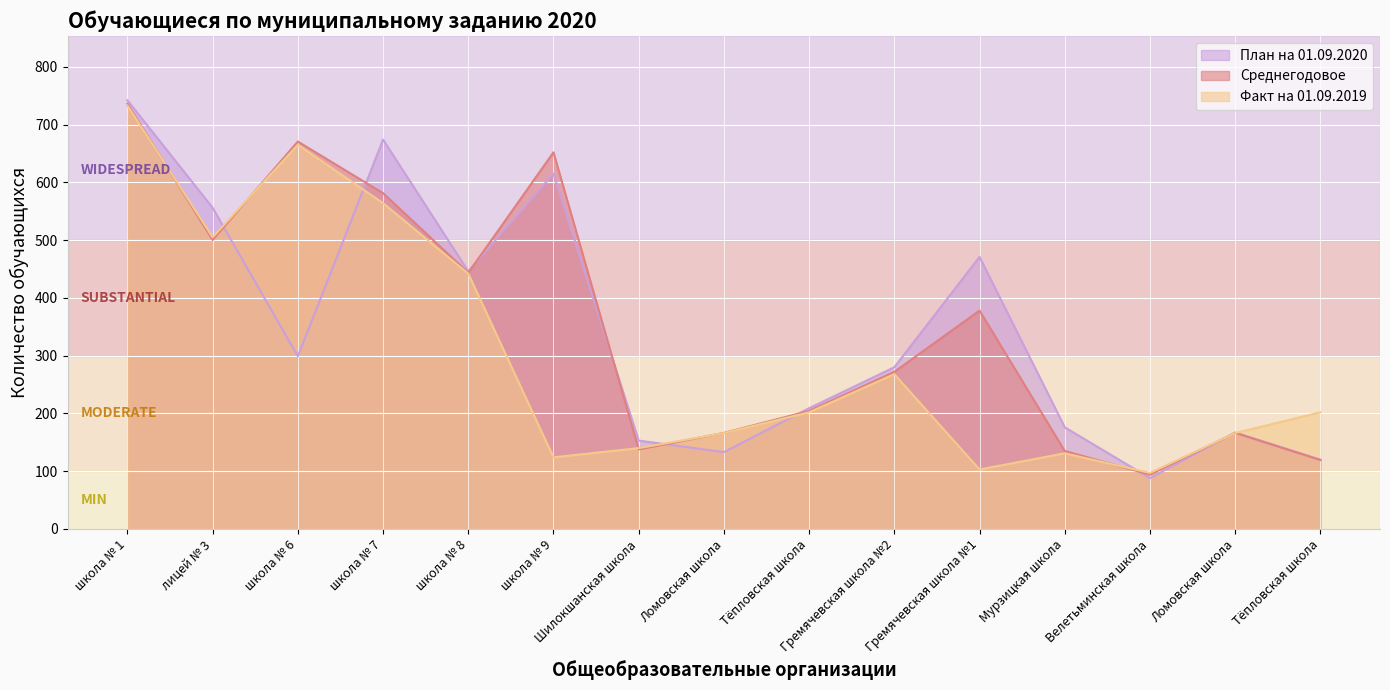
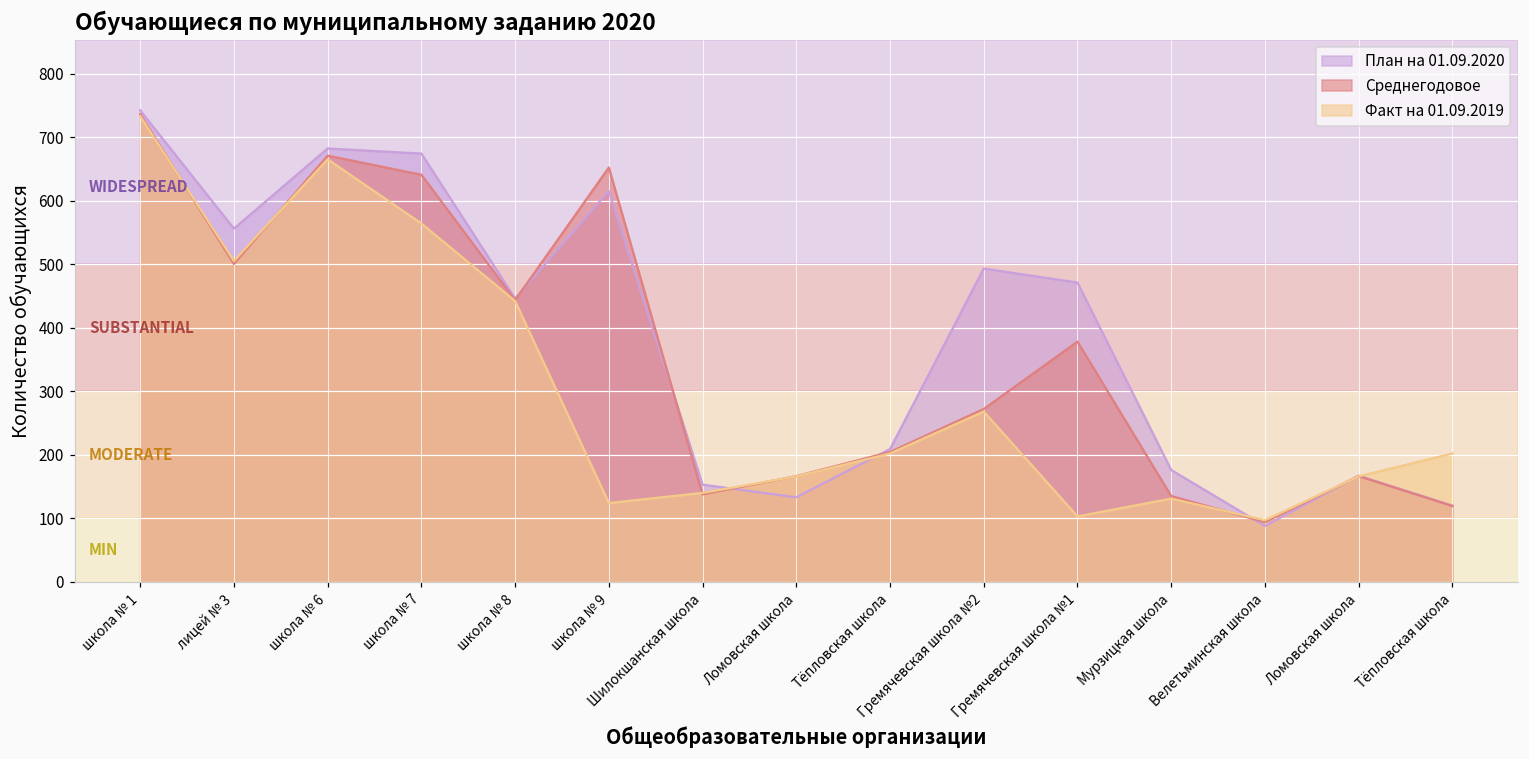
  {
    "План на 01.09.2020": {
      "школа № 1": 740,
      "лицей № 3": 560,
-     "школа № 6": 300,
+     "школа № 6": 680,
      "школа № 7": 670,
      "школа № 9": 620,
      "Шилокшанская школа": 150,
-     "Гремячевская школа №2": 280,
+     "Гремячевская школа №2": 490,
      "Гремячевская школа №1": 470,
      "Мурзицкая школа": 180,
      "Велетьминская школа": 90
    },
    "Среднегодовое": {
      "лицей № 3": 500,
      "школа № 6": 670,
-     "школа № 7": 580,
+     "школа № 7": 640,
      "школа № 9": 650,
      "Гремячевская школа №1": 380
    },
    "Факт на 01.09.2019": {
      "лицей № 3": 510,
      "школа № 6": 670,
      "школа № 7": 560,
      "школа № 9": 120,
      "Гремячевская школа №1": 100
    }
  }
